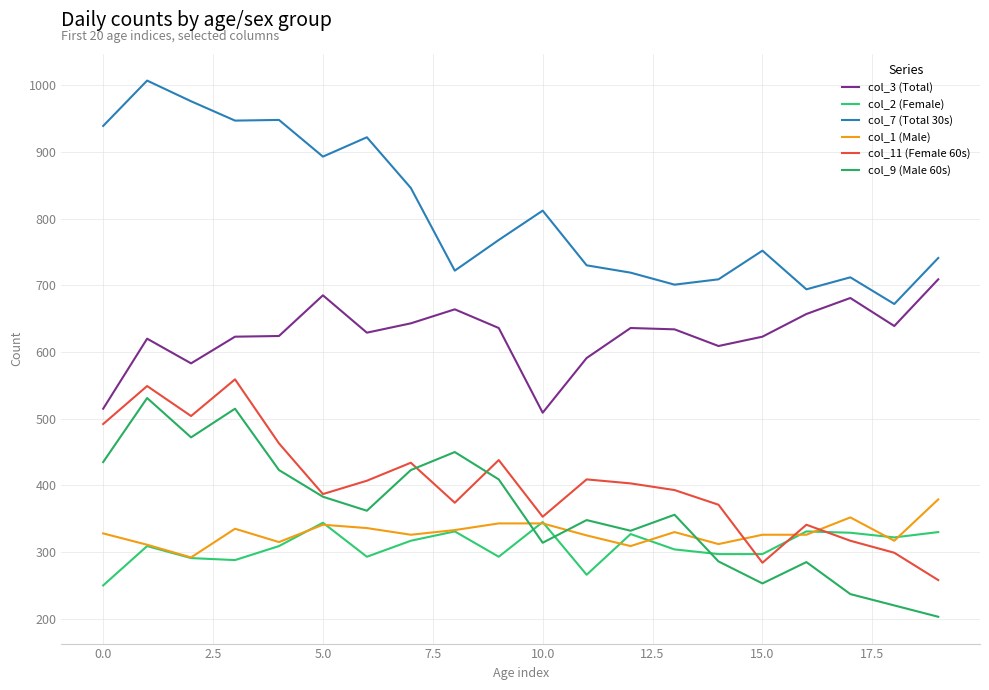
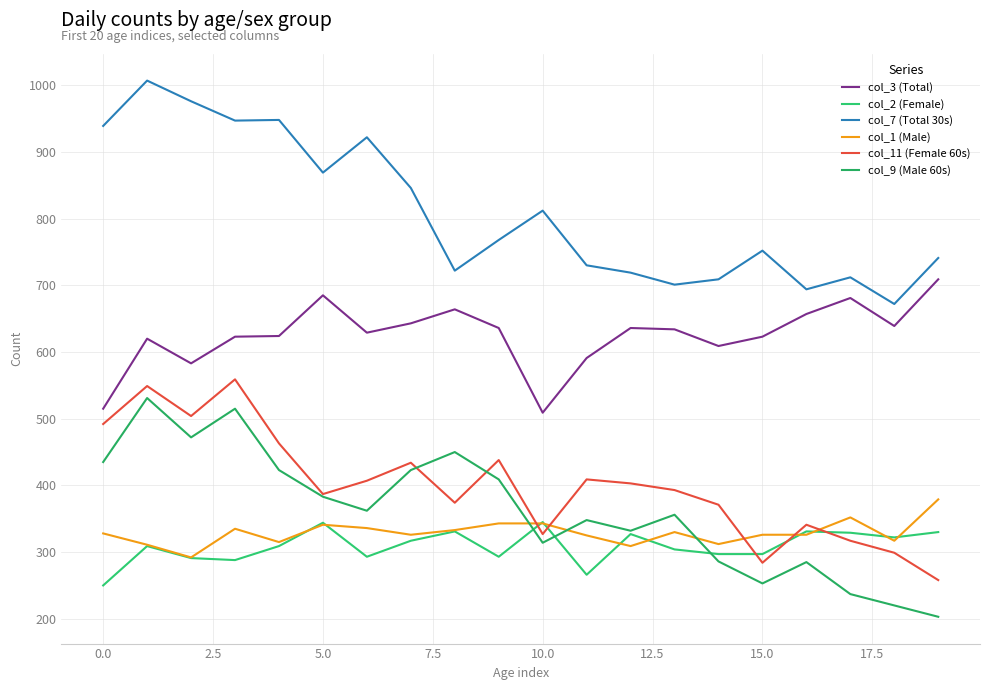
  {
    "col_3 (Total)": {
      "0.0": 520,
      "5.0": 690,
      "10.0": 510,
      "15.0": 620
    },
    "col_7 (Total 30s)": {
      "0.0": 940,
-     "5.0": 890,
+     "5.0": 870,
      "10.0": 810,
      "15.0": 750
    },
    "col_1 (Male)": {
      "0.0": 330,
      "15.0": 330
    },
    "col_11 (Female 60s)": {
      "0.0": 490,
      "5.0": 390,
-     "10.0": 350,
+     "10.0": 330,
      "15.0": 280
    }
  }
